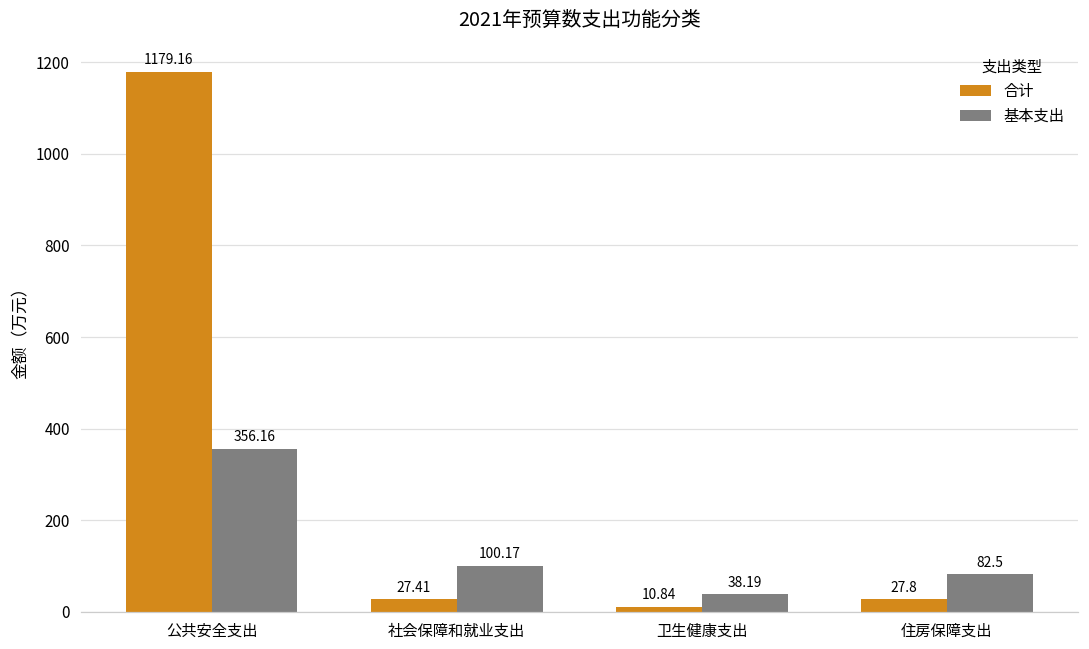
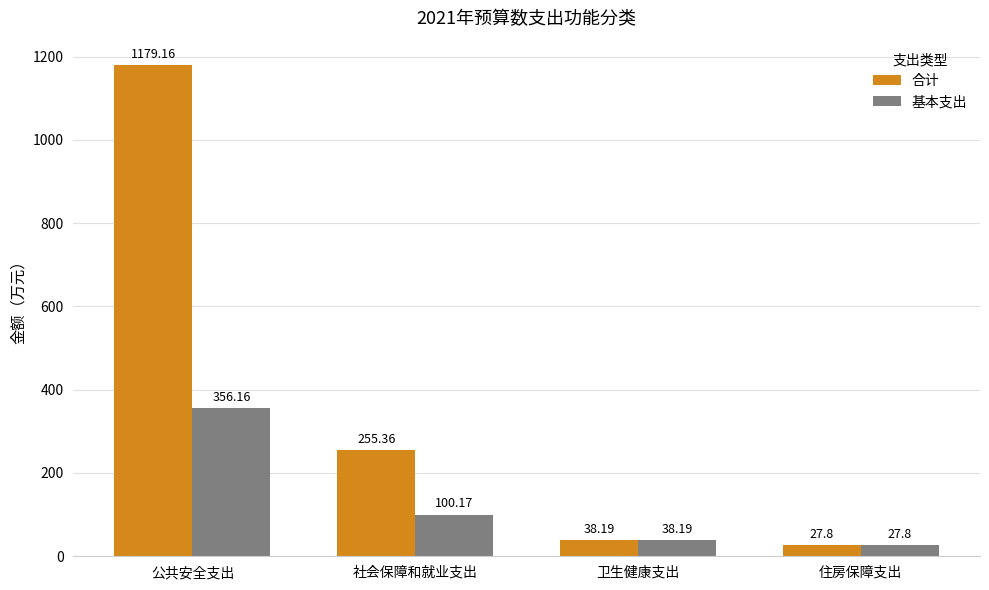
  {
    "合计": {
      "公共安全支出": 1179.16,
-     "社会保障和就业支出": 27.41,
-     "卫生健康支出": 10.84,
+     "社会保障和就业支出": 255.36,
+     "卫生健康支出": 38.19,
      "住房保障支出": 27.8
    },
    "基本支出": {
      "公共安全支出": 356.16,
      "社会保障和就业支出": 100.17,
      "卫生健康支出": 38.19,
-     "住房保障支出": 82.5
+     "住房保障支出": 27.8
    }
  }
